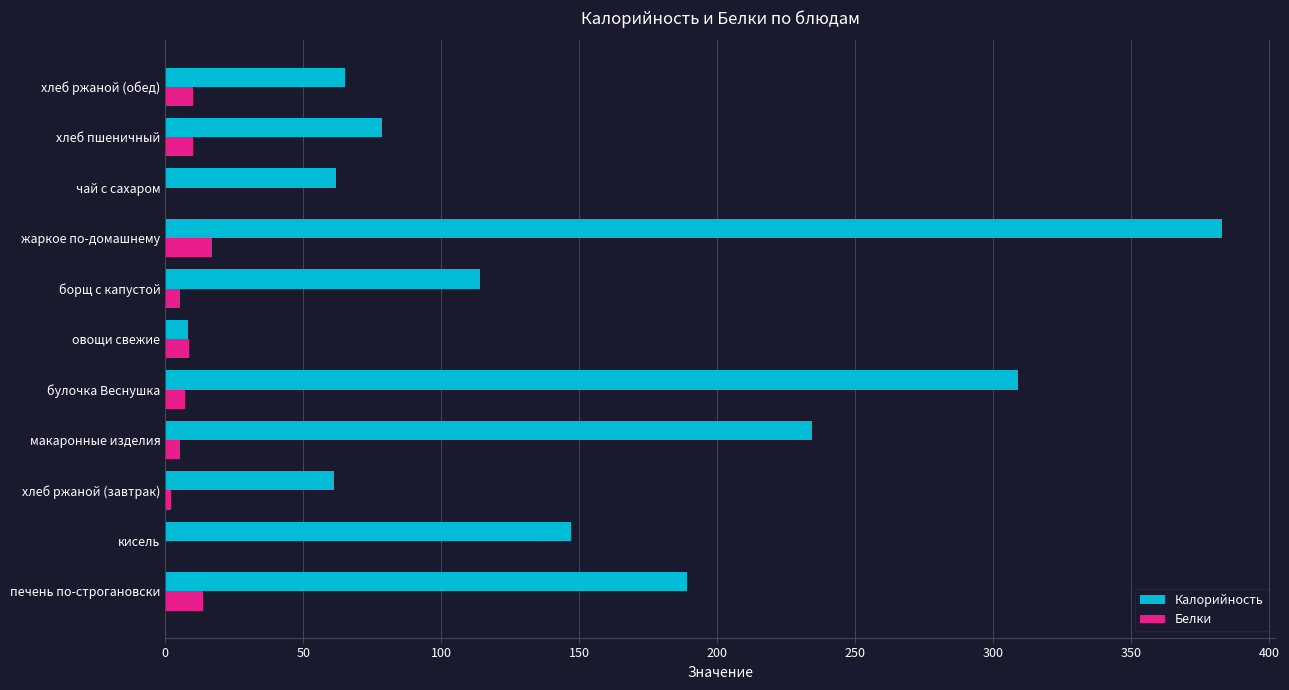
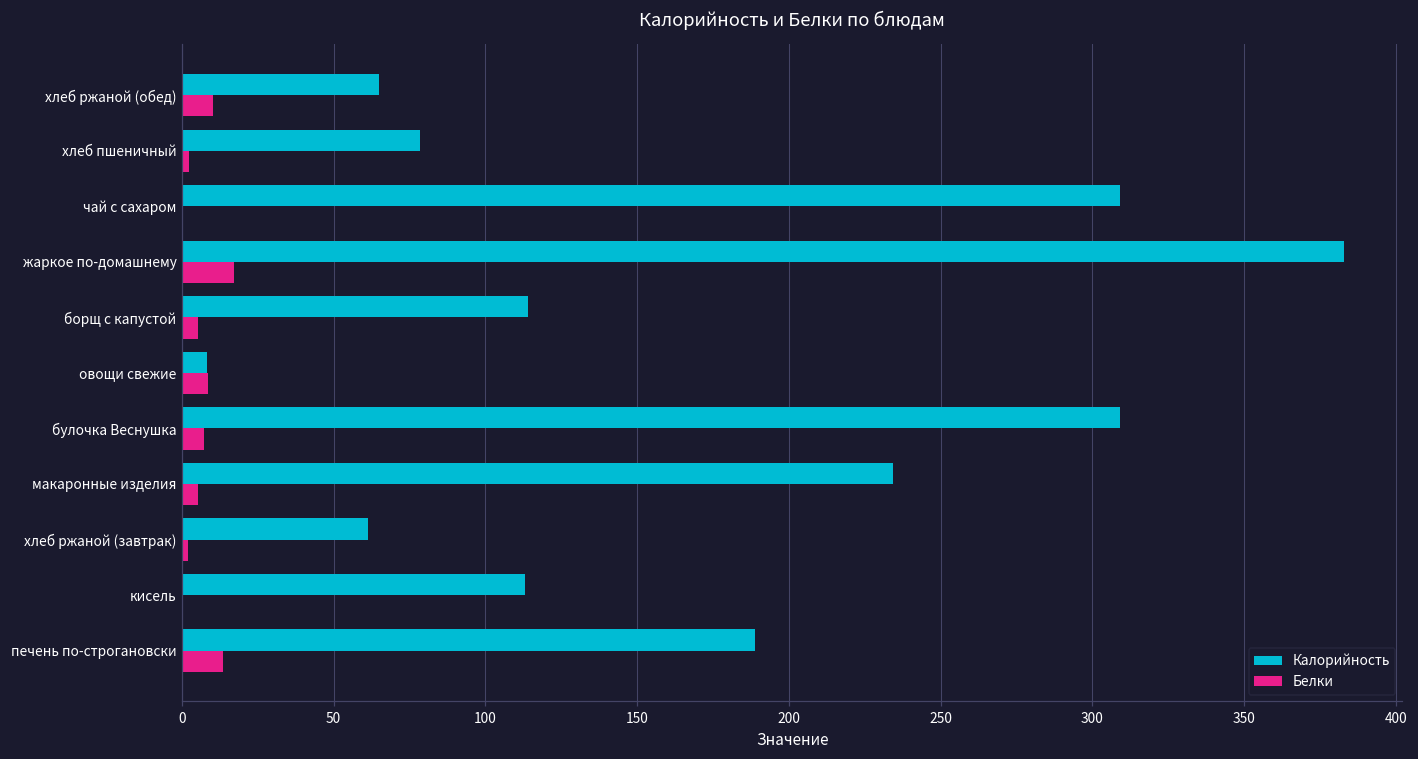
  {
    "Калорийность": {
      "хлеб ржаной (обед)": 65,
      "хлеб пшеничный": 79,
-     "чай с сахаром": 62,
+     "чай с сахаром": 309,
      "жаркое по-домашнему": 383,
      "борщ с капустой": 114,
      "овощи свежие": 8,
      "булочка Веснушка": 309,
      "макаронные изделия": 234,
      "хлеб ржаной (завтрак)": 61,
-     "кисель": 147,
+     "кисель": 113,
      "печень по-строгановски": 189
    },
    "Белки": {
      "хлеб ржаной (обед)": 10,
-     "хлеб пшеничный": 10,
+     "хлеб пшеничный": 2,
      "жаркое по-домашнему": 17,
      "борщ с капустой": 5,
      "овощи свежие": 9,
      "булочка Веснушка": 7,
      "макаронные изделия": 5,
      "хлеб ржаной (завтрак)": 2,
      "печень по-строгановски": 14
    }
  }
